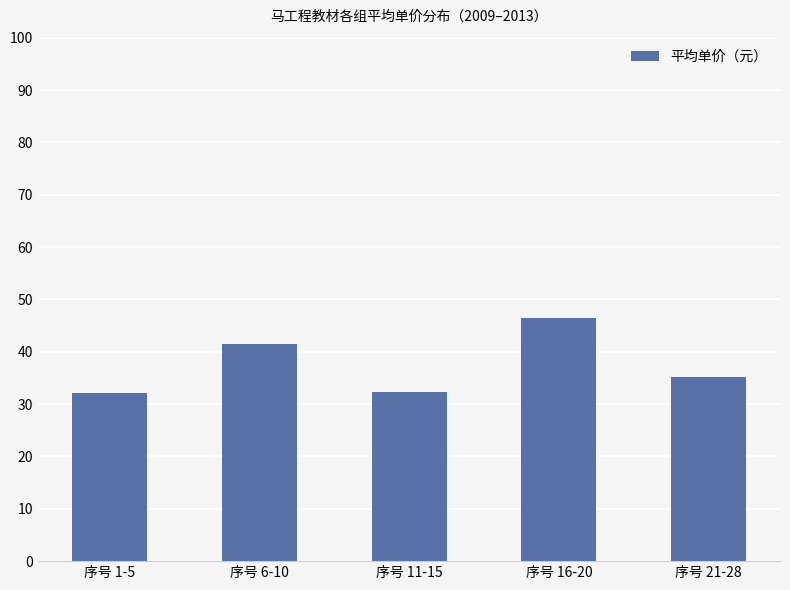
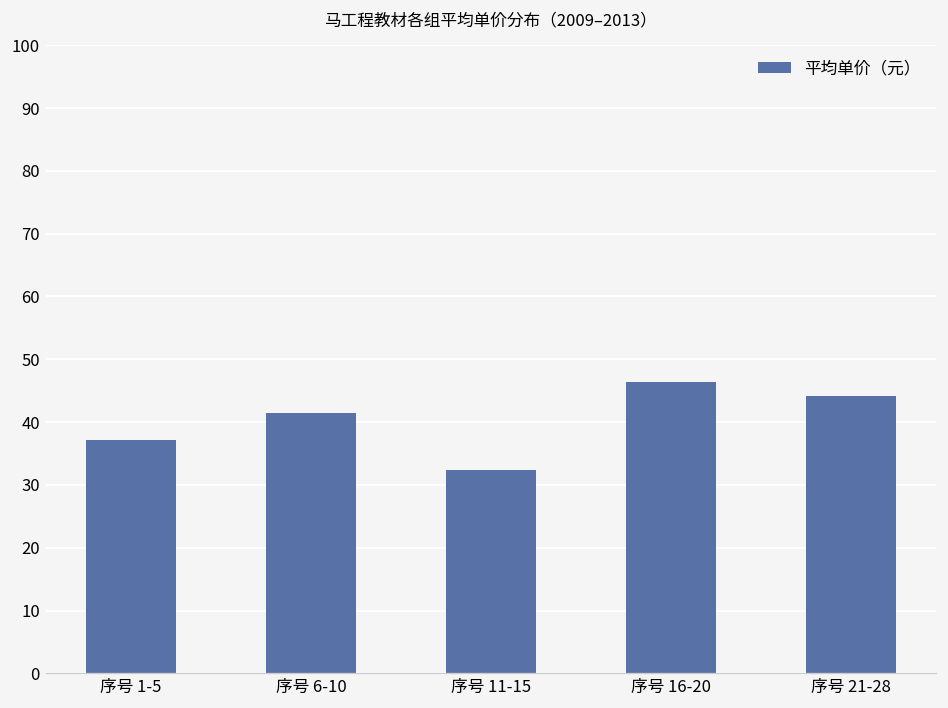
  {
-   "序号 1-5": 32,
+   "序号 1-5": 37,
    "序号 6-10": 41,
    "序号 11-15": 32,
    "序号 16-20": 46,
-   "序号 21-28": 35
+   "序号 21-28": 44
  }
